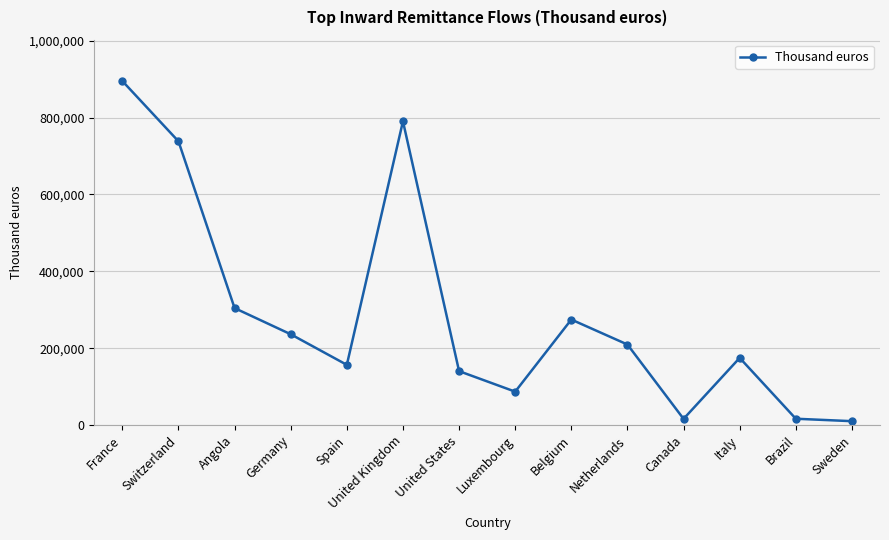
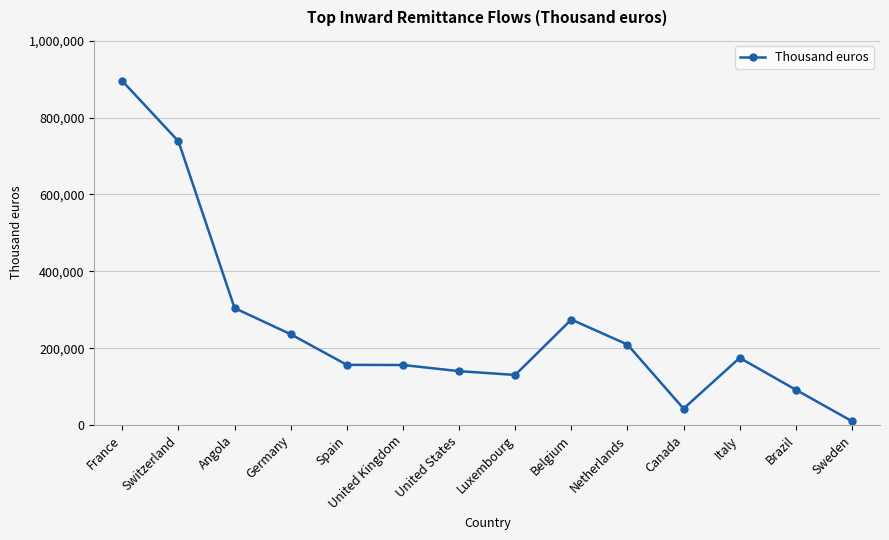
  {
    "France": "890,000",
    "Switzerland": "740,000",
    "Angola": "300,000",
    "Germany": "240,000",
    "Spain": "160,000",
-   "United Kingdom": "790,000",
+   "United Kingdom": "160,000",
    "United States": "140,000",
-   "Luxembourg": "90,000",
+   "Luxembourg": "130,000",
    "Belgium": "270,000",
    "Netherlands": "210,000",
-   "Canada": "20,000",
+   "Canada": "40,000",
    "Italy": "170,000",
-   "Brazil": "20,000",
+   "Brazil": "90,000",
    "Sweden": "10,000"
  }
